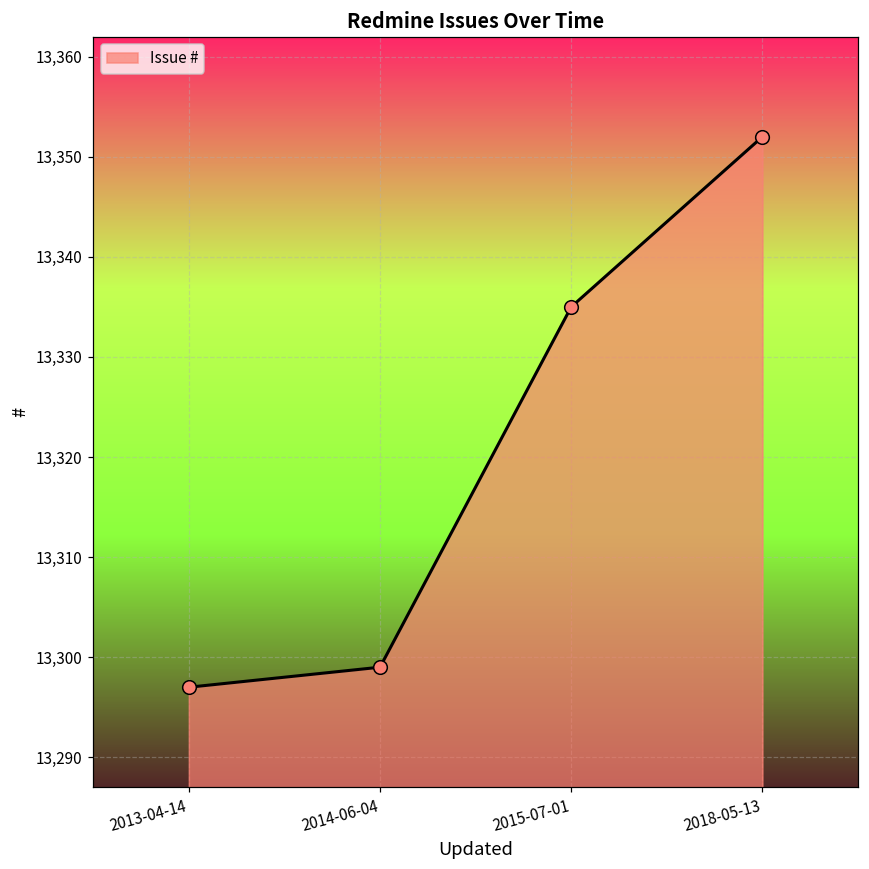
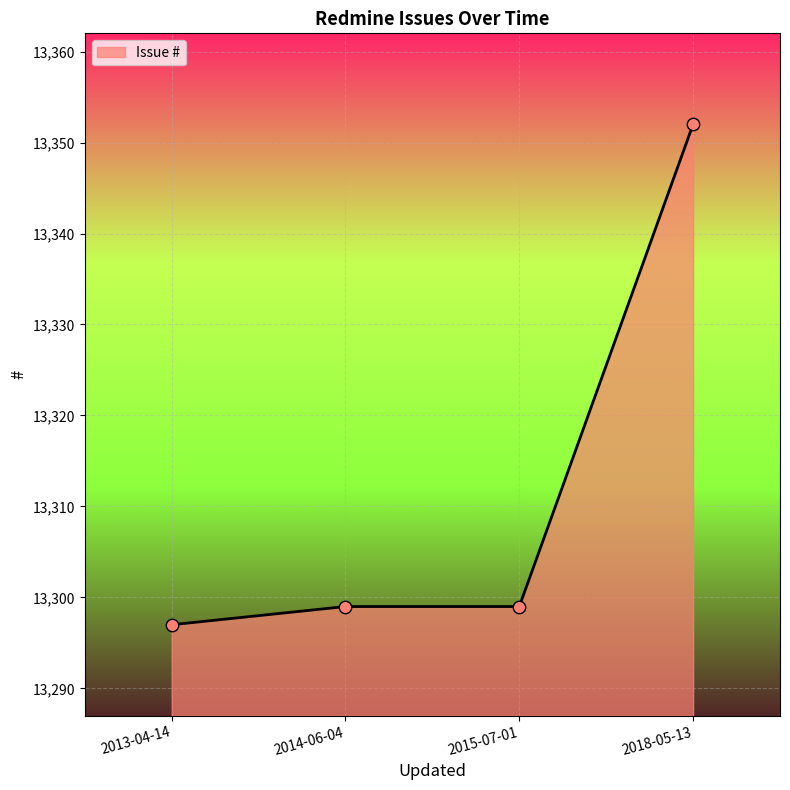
  {
    "2013-04-14": "13,297",
    "2014-06-04": "13,299",
-   "2015-07-01": "13,335",
+   "2015-07-01": "13,299",
    "2018-05-13": "13,352"
  }
